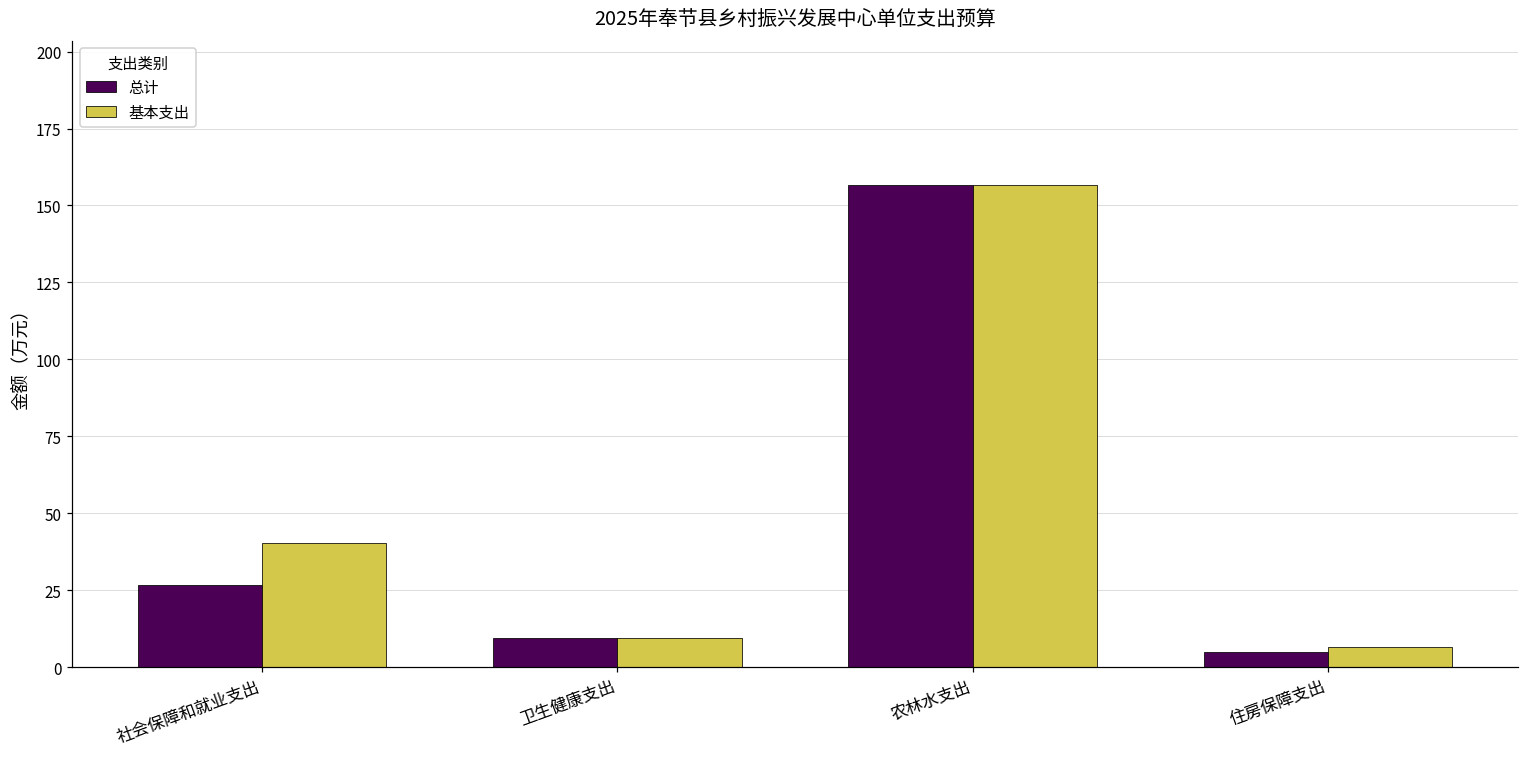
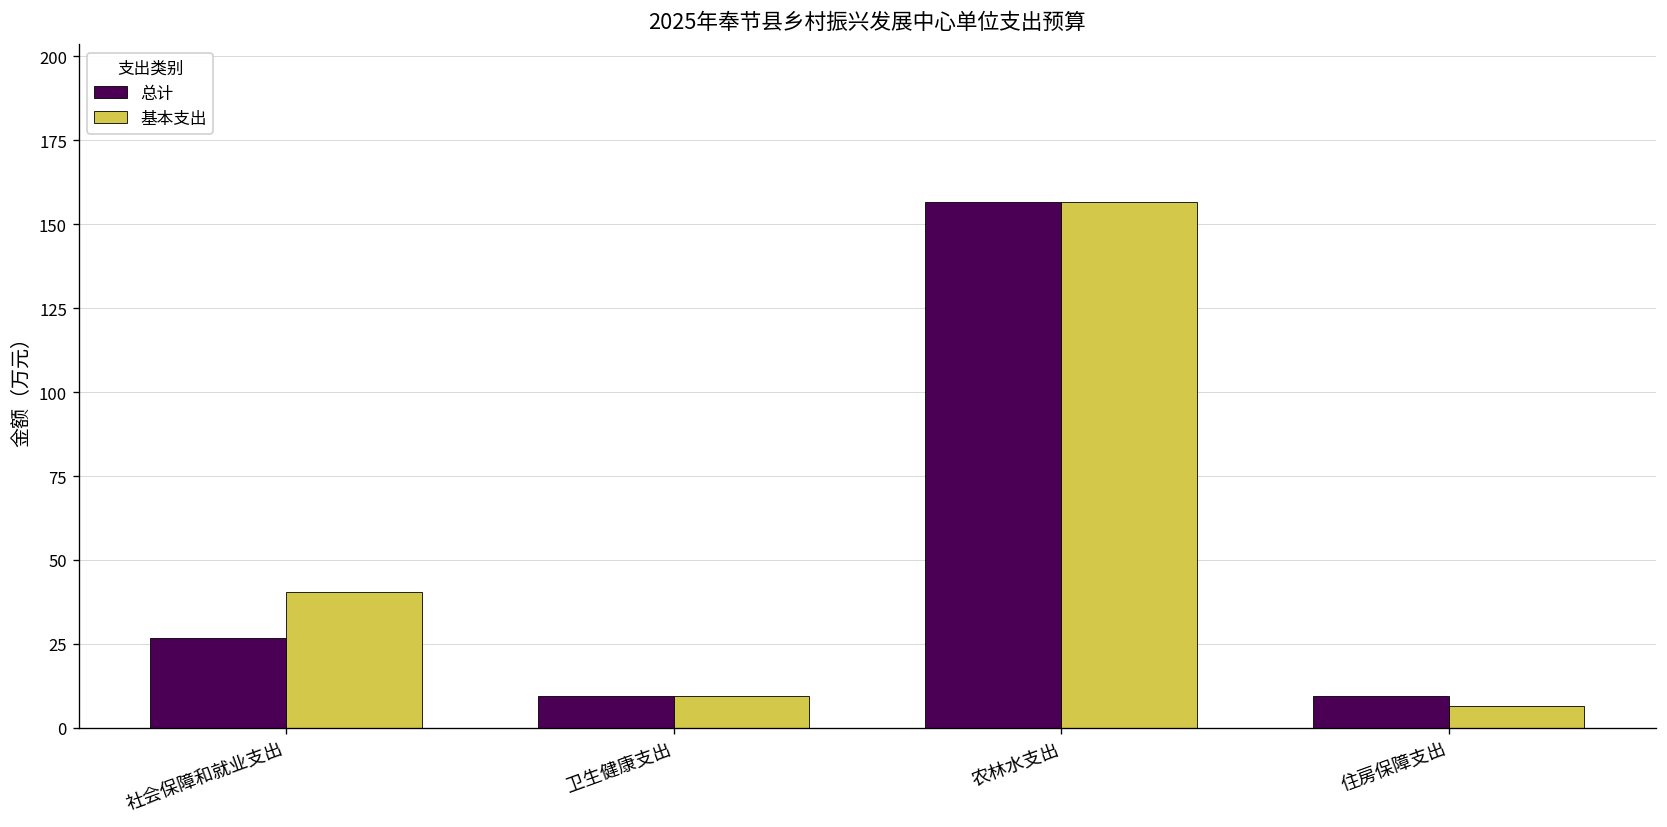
  {
    "总计": {
      "社会保障和就业支出": 27,
      "卫生健康支出": 9,
      "农林水支出": 157,
-     "住房保障支出": 5
+     "住房保障支出": 9
    },
    "基本支出": {
      "社会保障和就业支出": 40,
      "卫生健康支出": 9,
      "农林水支出": 157,
      "住房保障支出": 6
    }
  }
